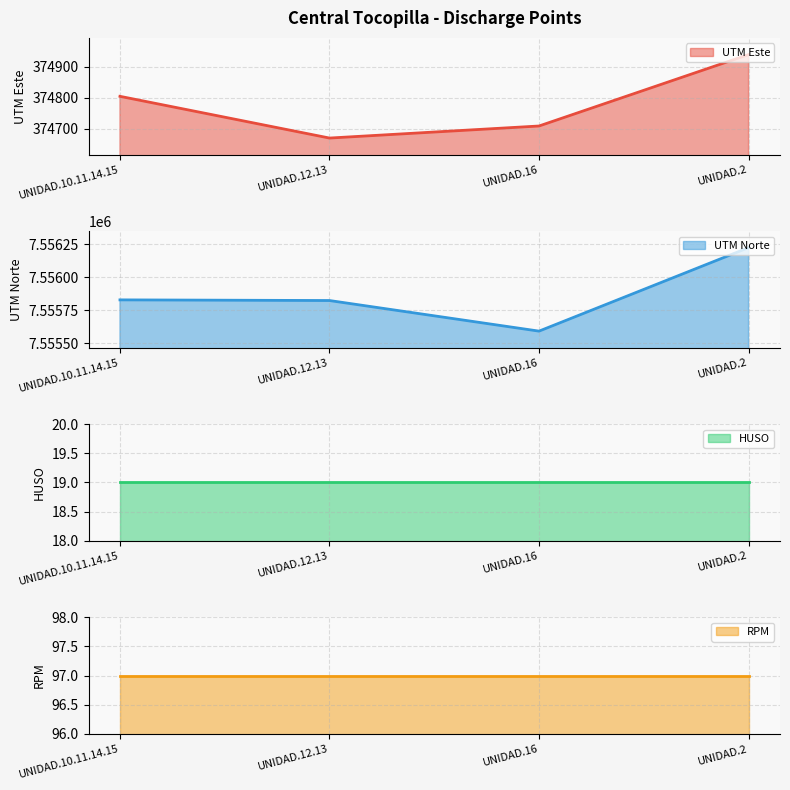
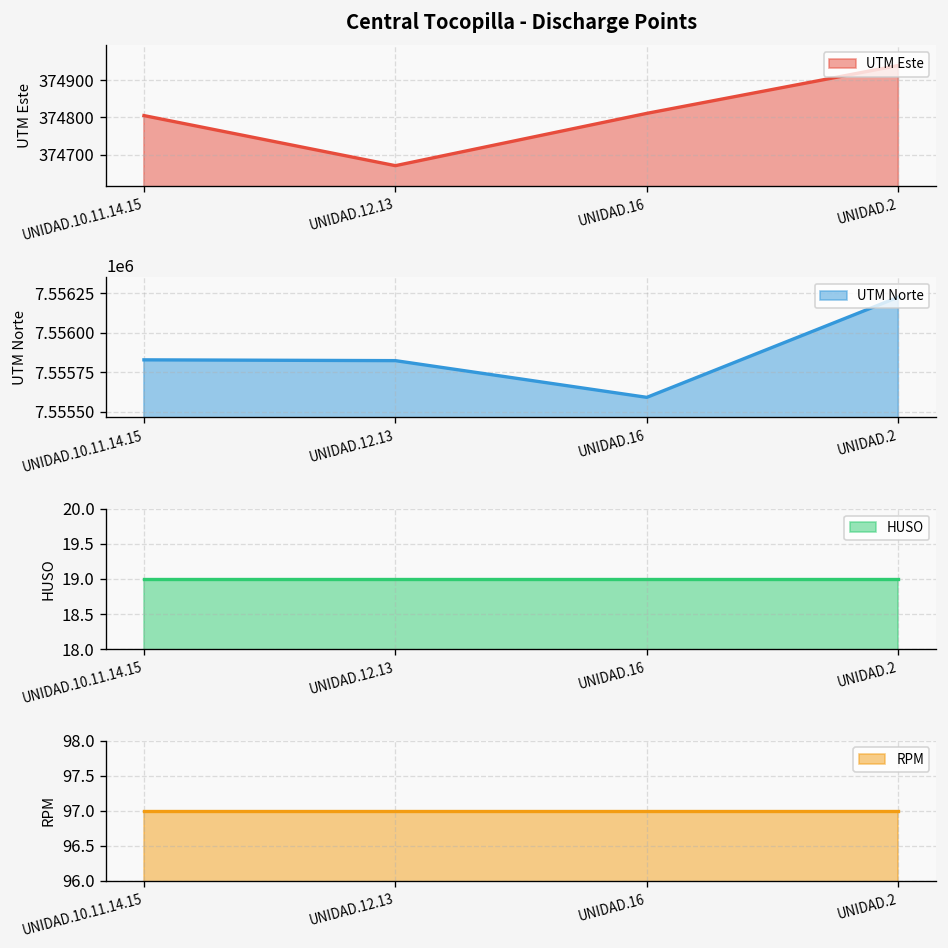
  {
    "Central Tocopilla - Discharge Points": {
      "UNIDAD.10.11.14.15": 374810,
      "UNIDAD.12.13": 374670,
-     "UNIDAD.16": 374710
+     "UNIDAD.16": 374810
    }
  }
